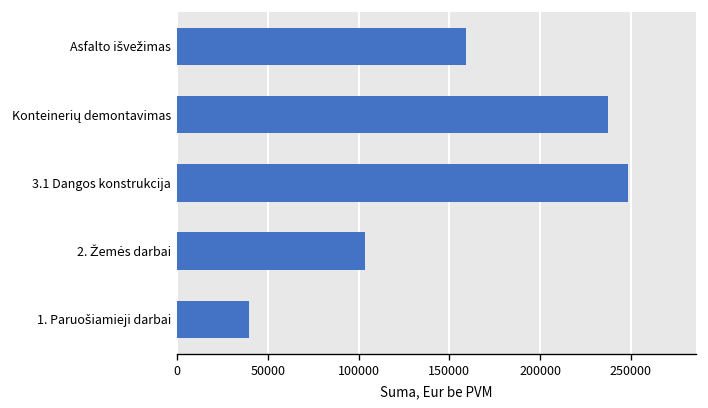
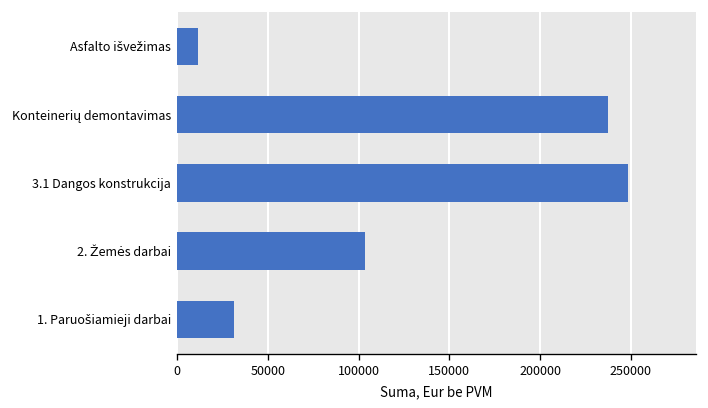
  {
-   "Asfalto išvežimas": 159000,
+   "Asfalto išvežimas": 12000,
    "Konteinerių demontavimas": 237000,
    "3.1 Dangos konstrukcija": 249000,
    "2. Žemės darbai": 104000,
-   "1. Paruošiamieji darbai": 40000
+   "1. Paruošiamieji darbai": 32000
  }
